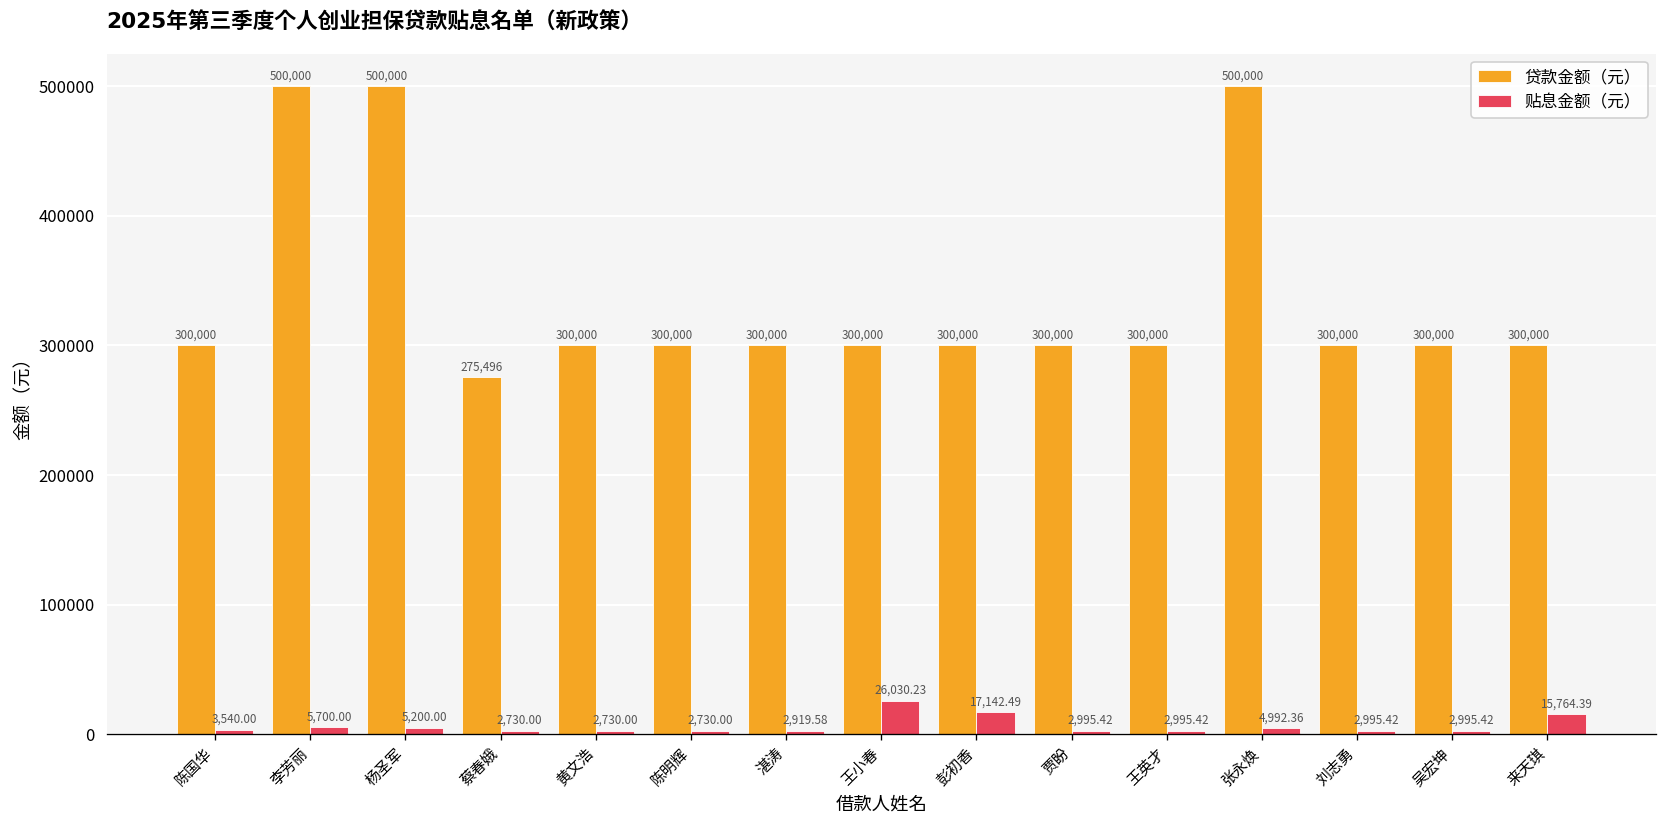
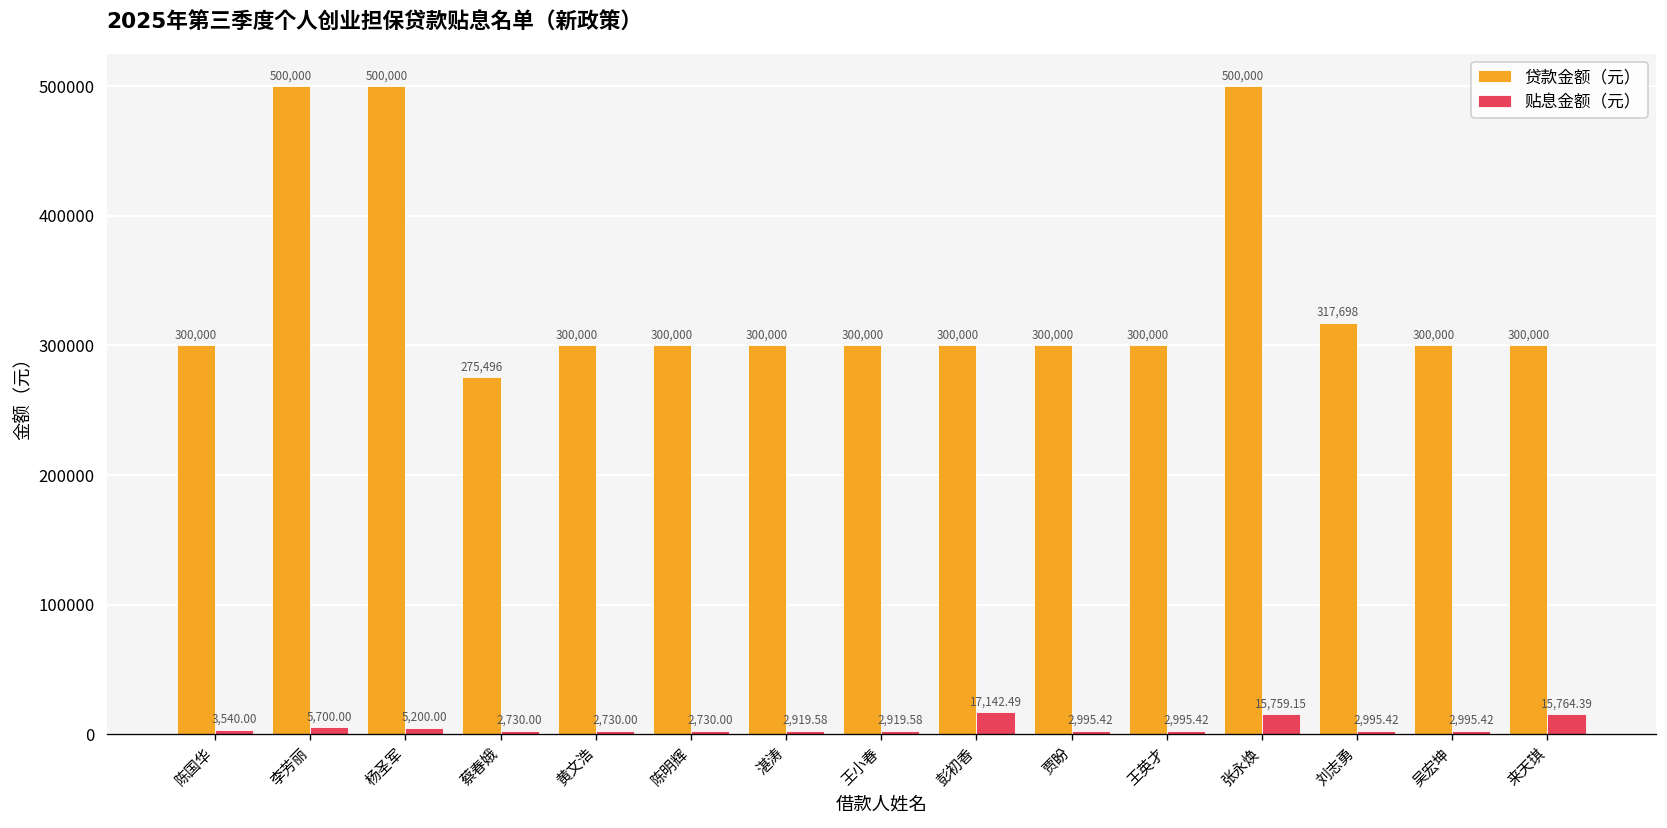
  {
    "贷款金额（元）": {
      "陈国华": "300,000",
      "李芳丽": "500,000",
      "杨圣军": "500,000",
      "蔡春娥": "275,496",
      "黄文浩": "300,000",
      "陈明辉": "300,000",
      "湛涛": "300,000",
      "王小春": "300,000",
      "彭初香": "300,000",
      "贾盼": "300,000",
      "王英才": "300,000",
      "张永焕": "500,000",
-     "刘志勇": "300,000",
+     "刘志勇": "317,698",
      "吴宏坤": "300,000",
      "来天琪": "300,000"
    },
    "贴息金额（元）": {
      "陈国华": "3,540.00",
      "李芳丽": "5,700.00",
      "杨圣军": "5,200.00",
      "蔡春娥": "2,730.00",
      "黄文浩": "2,730.00",
      "陈明辉": "2,730.00",
      "湛涛": "2,919.58",
-     "王小春": "26,030.23",
+     "王小春": "2,919.58",
      "彭初香": "17,142.49",
      "贾盼": "2,995.42",
      "王英才": "2,995.42",
-     "张永焕": "4,992.36",
+     "张永焕": "15,759.15",
      "刘志勇": "2,995.42",
      "吴宏坤": "2,995.42",
      "来天琪": "15,764.39"
    }
  }
